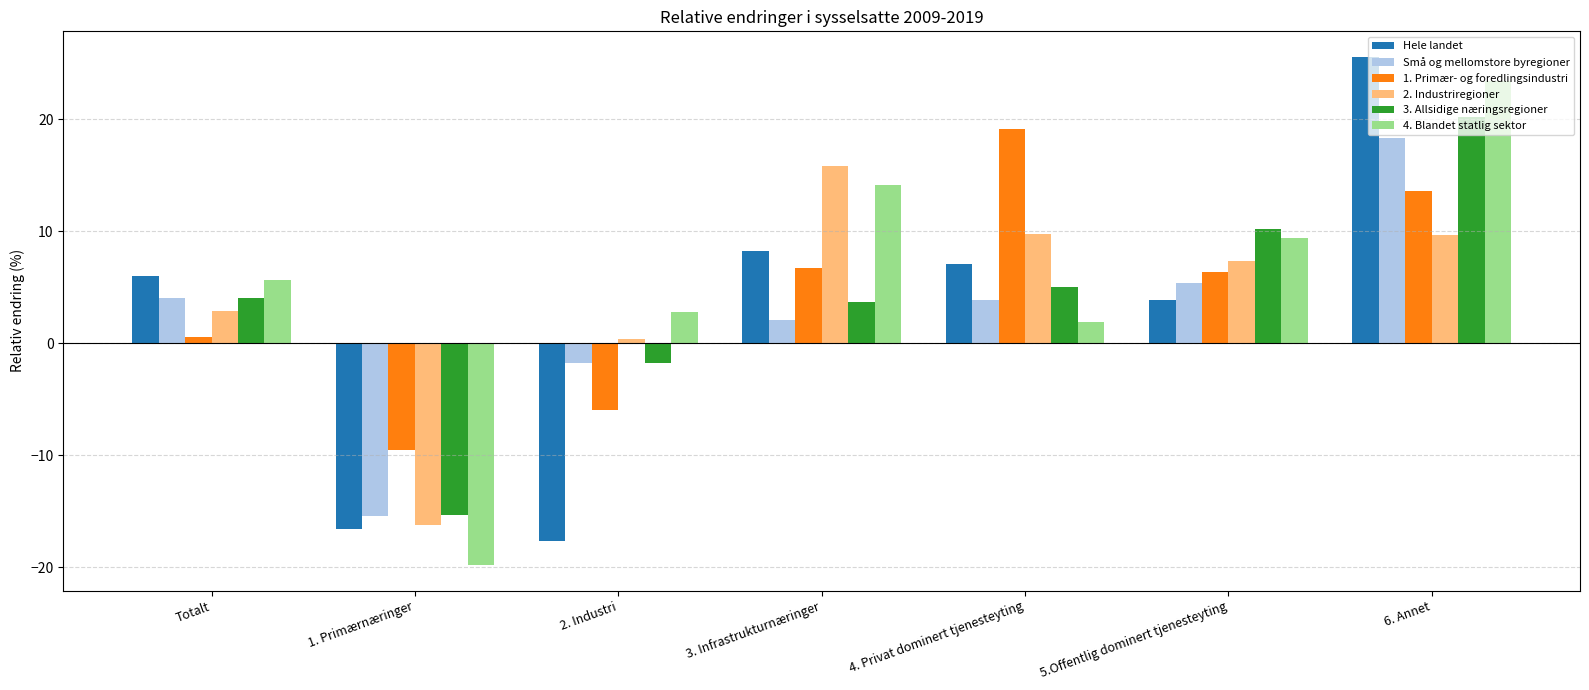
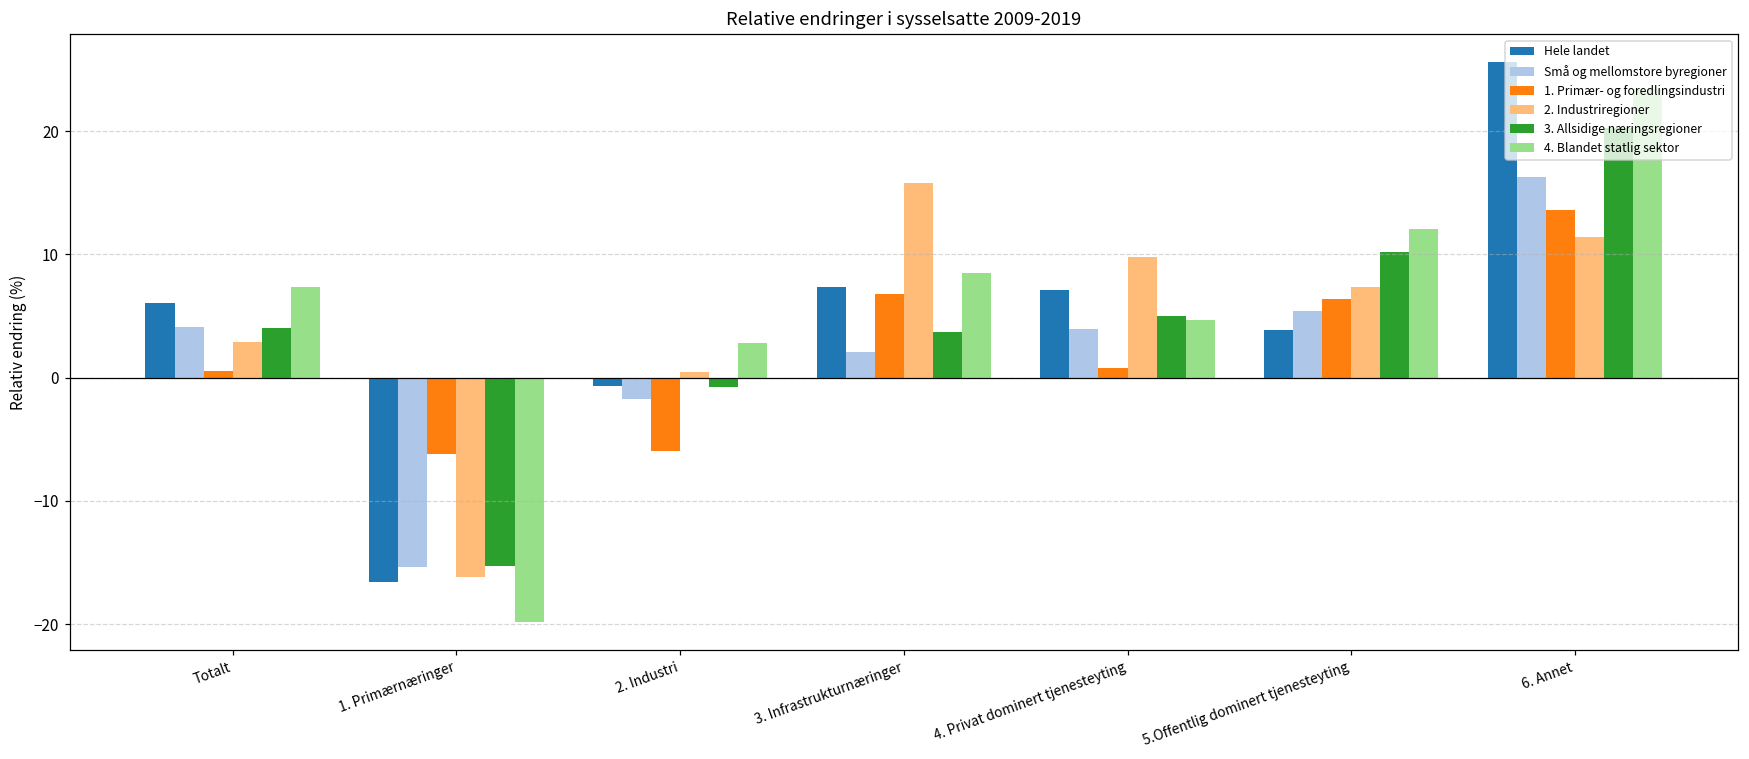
  {
    "Hele landet": {
      "Totalt": 6.0,
      "1. Primærnæringer": -16.6,
-     "2. Industri": -17.6,
-     "3. Infrastrukturnæringer": 8.2,
+     "2. Industri": -0.7,
+     "3. Infrastrukturnæringer": 7.4,
      "4. Privat dominert tjenesteyting": 7.1,
      "5.Offentlig dominert tjenesteyting": 3.9,
      "6. Annet": 25.6
    },
    "Små og mellomstore byregioner": {
      "Totalt": 4.1,
      "1. Primærnæringer": -15.4,
      "2. Industri": -1.8,
      "3. Infrastrukturnæringer": 2.1,
      "4. Privat dominert tjenesteyting": 3.9,
      "5.Offentlig dominert tjenesteyting": 5.4,
-     "6. Annet": 18.3
+     "6. Annet": 16.3
    },
    "1. Primær- og foredlingsindustri": {
      "Totalt": 0.5,
-     "1. Primærnæringer": -9.5,
+     "1. Primærnæringer": -6.2,
      "2. Industri": -5.9,
      "3. Infrastrukturnæringer": 6.7,
-     "4. Privat dominert tjenesteyting": 19.1,
+     "4. Privat dominert tjenesteyting": 0.7,
      "5.Offentlig dominert tjenesteyting": 6.4,
      "6. Annet": 13.6
    },
    "2. Industriregioner": {
      "Totalt": 2.9,
      "1. Primærnæringer": -16.2,
      "2. Industri": 0.4,
      "3. Infrastrukturnæringer": 15.8,
      "4. Privat dominert tjenesteyting": 9.7,
      "5.Offentlig dominert tjenesteyting": 7.3,
-     "6. Annet": 9.6
+     "6. Annet": 11.4
    },
    "3. Allsidige næringsregioner": {
      "Totalt": 4.0,
      "1. Primærnæringer": -15.3,
-     "2. Industri": -1.8,
+     "2. Industri": -0.8,
      "3. Infrastrukturnæringer": 3.7,
      "4. Privat dominert tjenesteyting": 5.0,
      "5.Offentlig dominert tjenesteyting": 10.2
    },
    "4. Blandet statlig sektor": {
-     "Totalt": 5.6,
+     "Totalt": 7.3,
      "1. Primærnæringer": -19.8,
      "2. Industri": 2.8,
-     "3. Infrastrukturnæringer": 14.1,
-     "4. Privat dominert tjenesteyting": 1.9,
-     "5.Offentlig dominert tjenesteyting": 9.4
+     "3. Infrastrukturnæringer": 8.5,
+     "4. Privat dominert tjenesteyting": 4.7,
+     "5.Offentlig dominert tjenesteyting": 12.1
    }
  }
